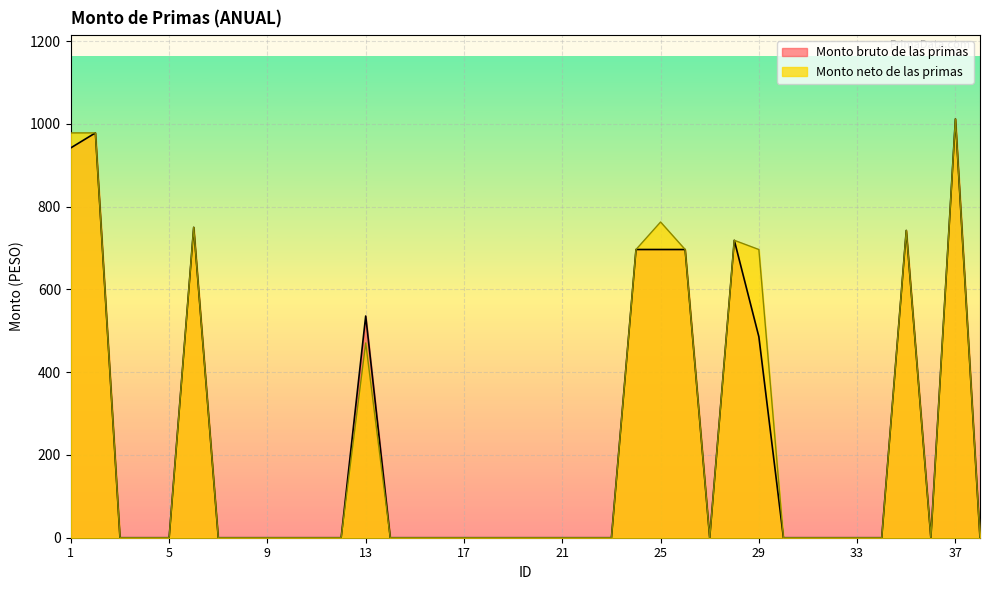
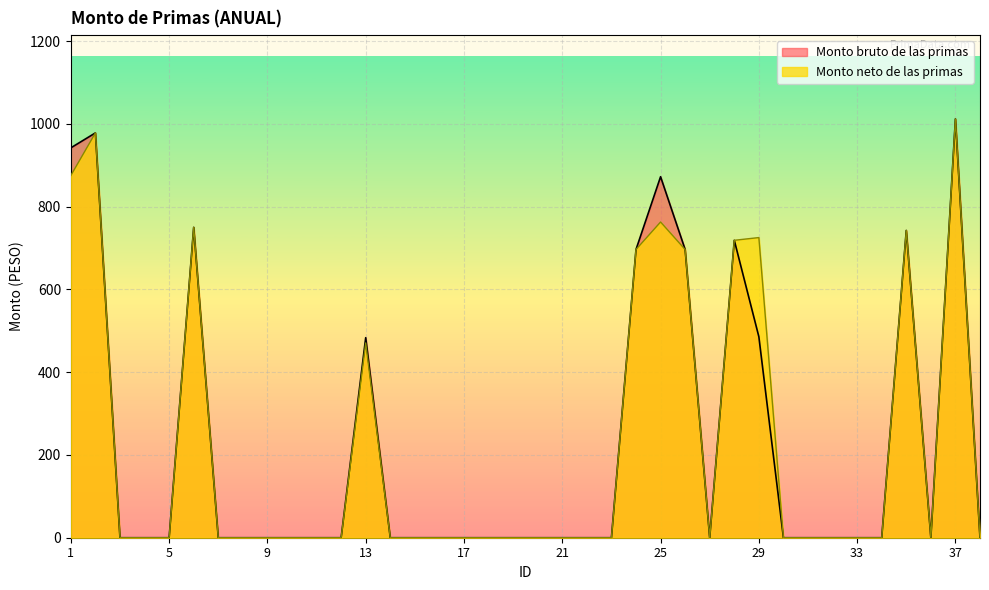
  {
    "Monto bruto de las primas": {
      "1": 940,
-     "13": 540,
-     "25": 700,
+     "13": 480,
+     "25": 870,
      "29": 490
    },
    "Monto neto de las primas": {
-     "1": 980,
+     "1": 880,
      "13": 470,
      "25": 760,
-     "29": 700
+     "29": 730
    }
  }
